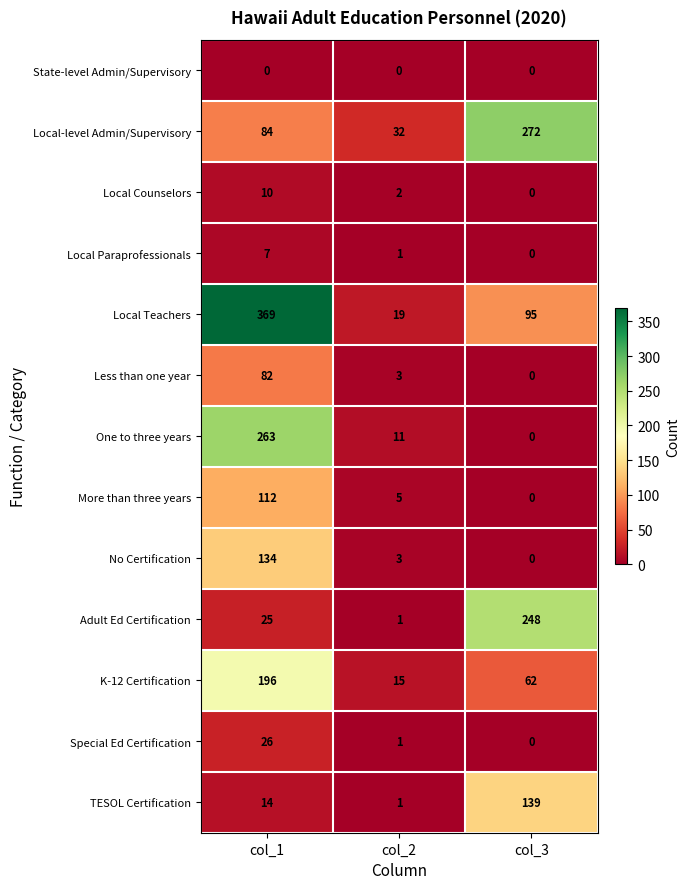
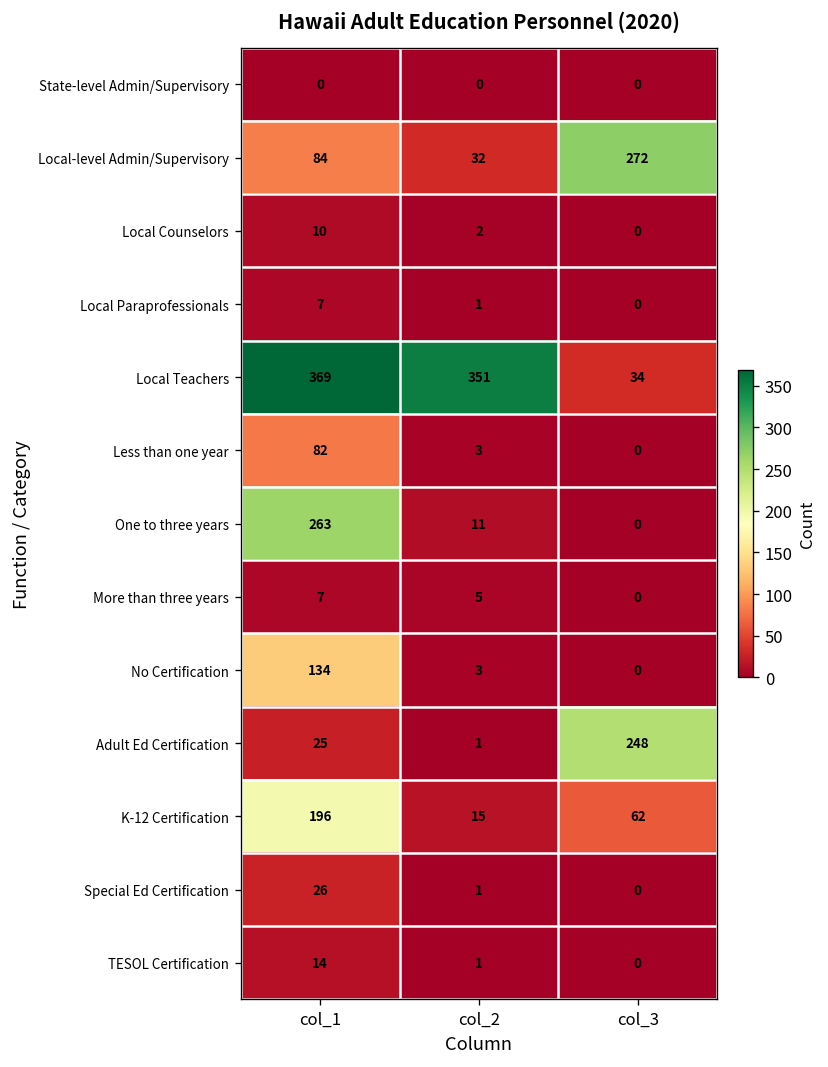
  {
    "State-level Admin/Supervisory": {
      "col_1": 0,
      "col_2": 0,
      "col_3": 0
    },
    "Local-level Admin/Supervisory": {
      "col_1": 84,
      "col_2": 32,
      "col_3": 272
    },
    "Local Counselors": {
      "col_1": 10,
      "col_2": 2,
      "col_3": 0
    },
    "Local Paraprofessionals": {
      "col_1": 7,
      "col_2": 1,
      "col_3": 0
    },
    "Local Teachers": {
      "col_1": 369,
-     "col_2": 19,
-     "col_3": 95
+     "col_2": 351,
+     "col_3": 34
    },
    "Less than one year": {
      "col_1": 82,
      "col_2": 3,
      "col_3": 0
    },
    "One to three years": {
      "col_1": 263,
      "col_2": 11,
      "col_3": 0
    },
    "More than three years": {
-     "col_1": 112,
+     "col_1": 7,
      "col_2": 5,
      "col_3": 0
    },
    "No Certification": {
      "col_1": 134,
      "col_2": 3,
      "col_3": 0
    },
    "Adult Ed Certification": {
      "col_1": 25,
      "col_2": 1,
      "col_3": 248
    },
    "K-12 Certification": {
      "col_1": 196,
      "col_2": 15,
      "col_3": 62
    },
    "Special Ed Certification": {
      "col_1": 26,
      "col_2": 1,
      "col_3": 0
    },
    "TESOL Certification": {
      "col_1": 14,
      "col_2": 1,
-     "col_3": 139
+     "col_3": 0
    }
  }
